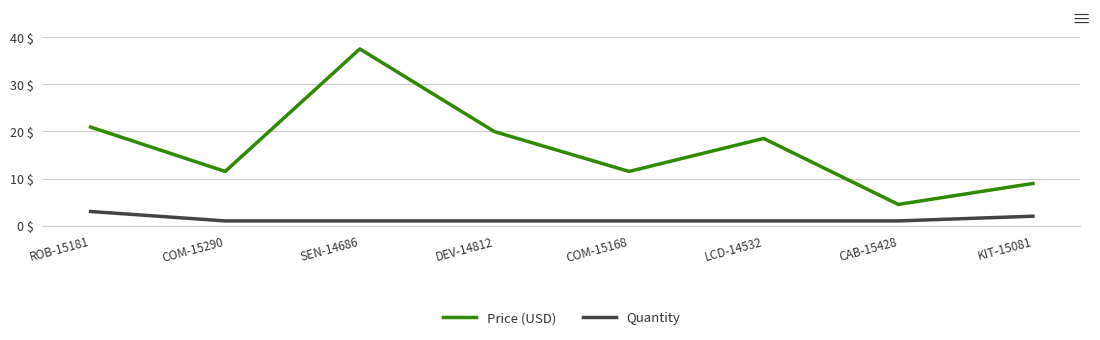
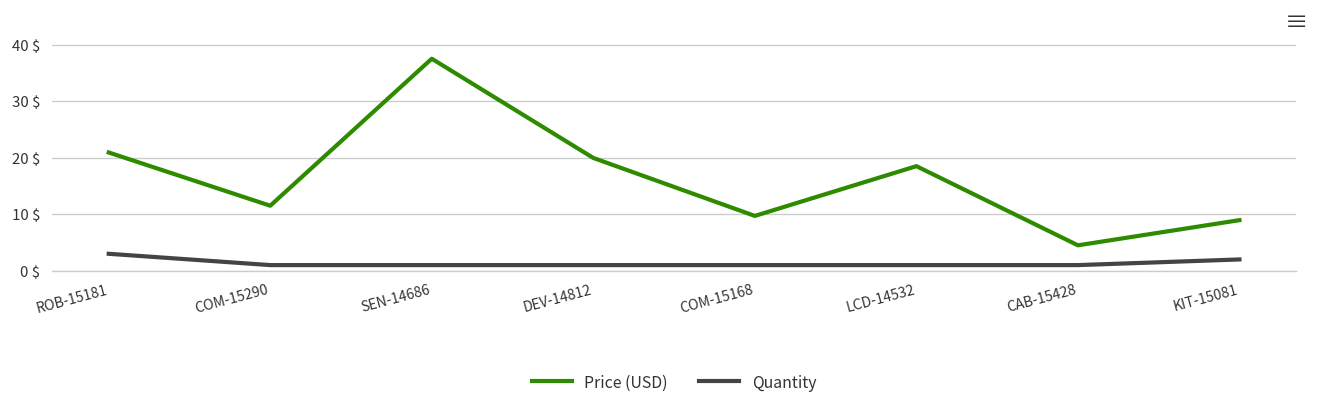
  {
    "Price (USD)": {
      "ROB-15181": "21 $",
      "COM-15290": "12 $",
      "SEN-14686": "38 $",
      "DEV-14812": "20 $",
-     "COM-15168": "12 $",
+     "COM-15168": "10 $",
      "LCD-14532": "19 $",
      "CAB-15428": "5 $",
      "KIT-15081": "9 $"
    },
    "Quantity": {
      "ROB-15181": "3 $",
      "COM-15290": "1 $",
      "SEN-14686": "1 $",
      "DEV-14812": "1 $",
      "COM-15168": "1 $",
      "LCD-14532": "1 $",
      "CAB-15428": "1 $",
      "KIT-15081": "2 $"
    }
  }
